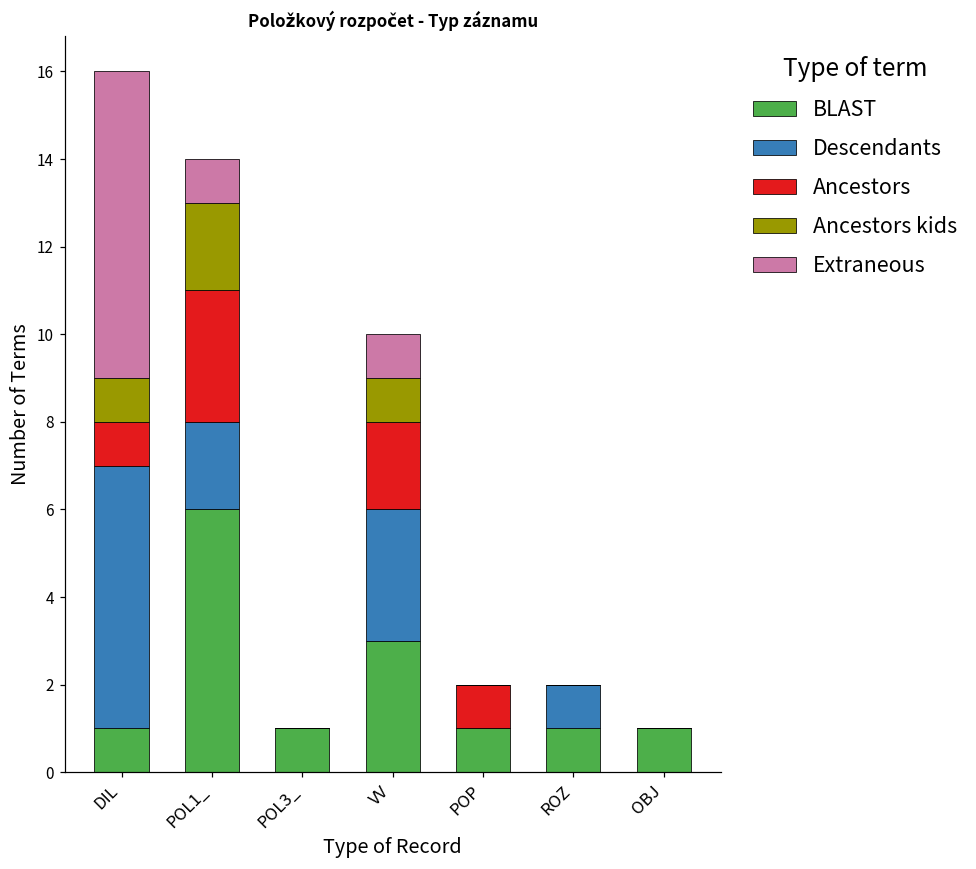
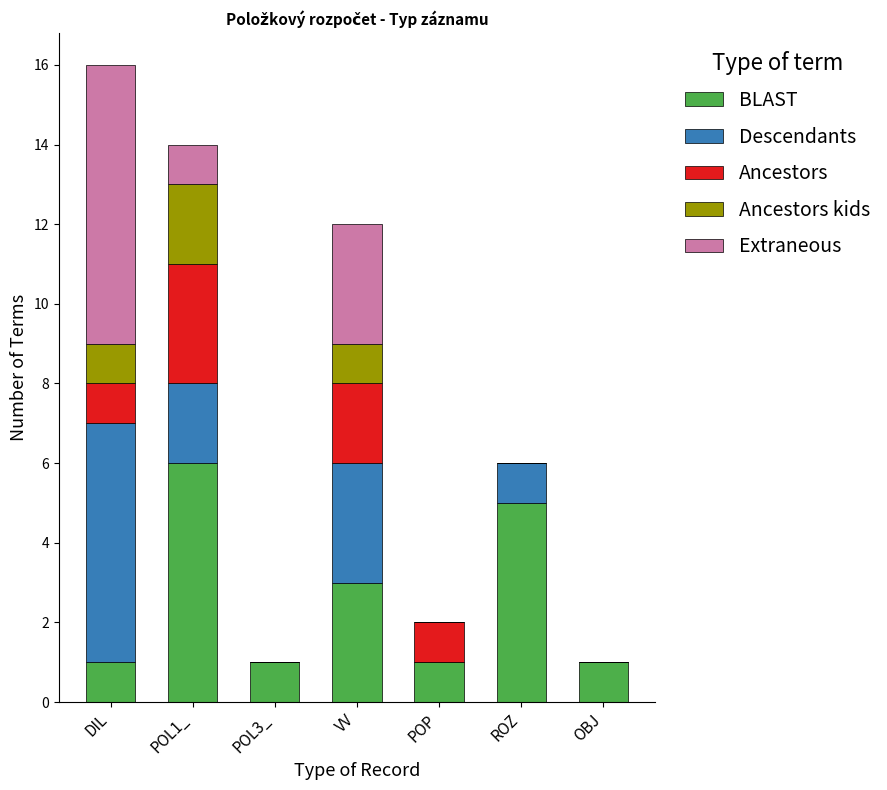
  {
    "BLAST": {
      "DIL": 1,
      "POL1_": 6,
      "POL3_": 1,
      "VV": 3,
      "POP": 1,
-     "ROZ": 1,
+     "ROZ": 5,
      "OBJ": 1
    },
    "Descendants": {
      "DIL": 6,
      "POL1_": 2,
      "POL3_": 0,
      "VV": 3,
      "POP": 0,
      "ROZ": 1,
      "OBJ": 0
    },
    "Ancestors": {
      "DIL": 1,
      "POL1_": 3,
      "POL3_": 0,
      "VV": 2,
      "POP": 1,
      "ROZ": 0,
      "OBJ": 0
    },
    "Ancestors kids": {
      "DIL": 1,
      "POL1_": 2,
      "POL3_": 0,
      "VV": 1,
      "POP": 0,
      "ROZ": 0,
      "OBJ": 0
    },
    "Extraneous": {
      "DIL": 7,
      "POL1_": 1,
      "POL3_": 0,
-     "VV": 1,
+     "VV": 3,
      "POP": 0,
      "ROZ": 0,
      "OBJ": 0
    }
  }
